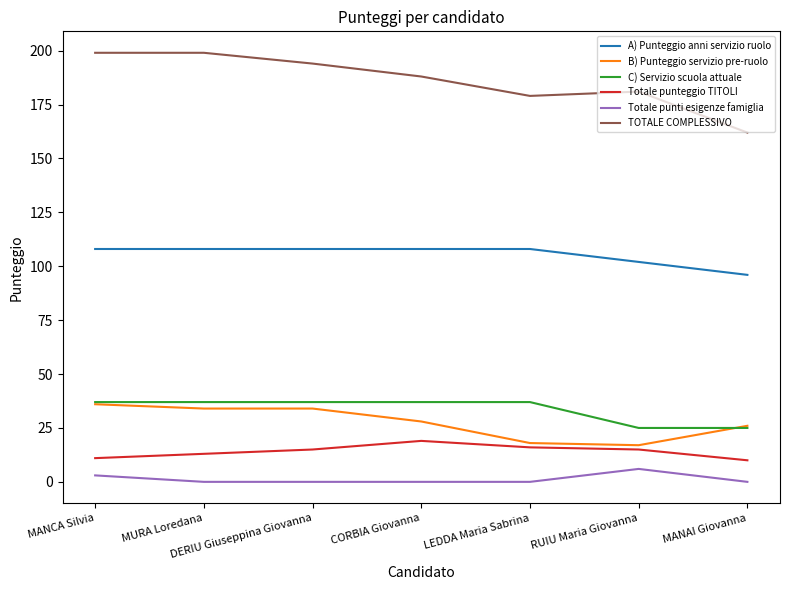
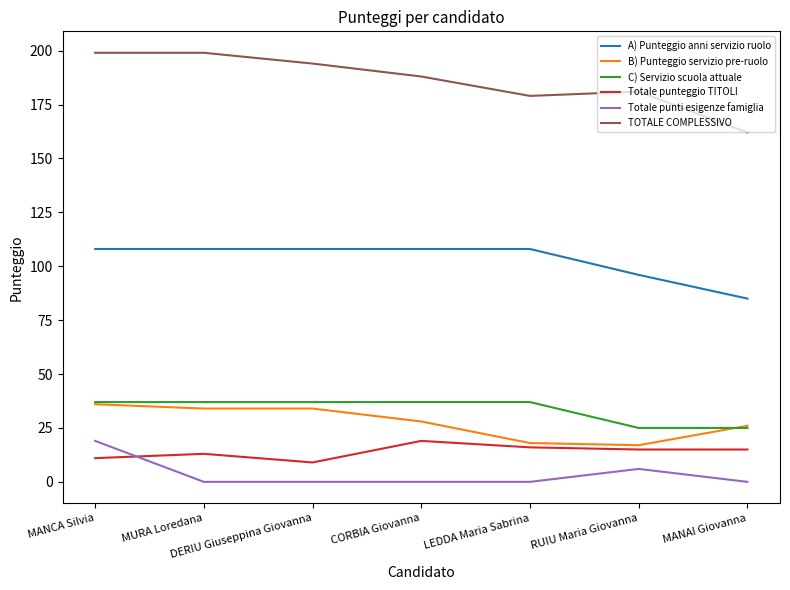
  {
    "A) Punteggio anni servizio ruolo": {
      "MANCA Silvia": 108,
      "MURA Loredana": 108,
      "DERIU Giuseppina Giovanna": 108,
      "CORBIA Giovanna": 108,
      "LEDDA Maria Sabrina": 108,
-     "RUIU Maria Giovanna": 102,
-     "MANAI Giovanna": 96
+     "RUIU Maria Giovanna": 96,
+     "MANAI Giovanna": 85
    },
    "B) Punteggio servizio pre-ruolo": {
      "MURA Loredana": 34,
      "DERIU Giuseppina Giovanna": 34,
      "CORBIA Giovanna": 28,
      "LEDDA Maria Sabrina": 18,
      "RUIU Maria Giovanna": 17
    },
    "C) Servizio scuola attuale": {
      "MURA Loredana": 37,
      "DERIU Giuseppina Giovanna": 37,
      "CORBIA Giovanna": 37,
      "LEDDA Maria Sabrina": 37,
      "RUIU Maria Giovanna": 25
    },
    "Totale punteggio TITOLI": {
      "MANCA Silvia": 11,
      "MURA Loredana": 13,
-     "DERIU Giuseppina Giovanna": 15,
+     "DERIU Giuseppina Giovanna": 9,
      "CORBIA Giovanna": 19,
      "LEDDA Maria Sabrina": 16,
      "RUIU Maria Giovanna": 15,
-     "MANAI Giovanna": 10
+     "MANAI Giovanna": 15
    },
    "Totale punti esigenze famiglia": {
-     "MANCA Silvia": 3,
+     "MANCA Silvia": 19,
      "MURA Loredana": 0,
      "DERIU Giuseppina Giovanna": 0,
      "CORBIA Giovanna": 0,
      "LEDDA Maria Sabrina": 0,
      "RUIU Maria Giovanna": 6,
      "MANAI Giovanna": 0
    },
    "TOTALE COMPLESSIVO": {
      "MANCA Silvia": 199,
      "MURA Loredana": 199,
      "DERIU Giuseppina Giovanna": 194,
      "CORBIA Giovanna": 188,
      "LEDDA Maria Sabrina": 179,
      "MANAI Giovanna": 162
    }
  }
